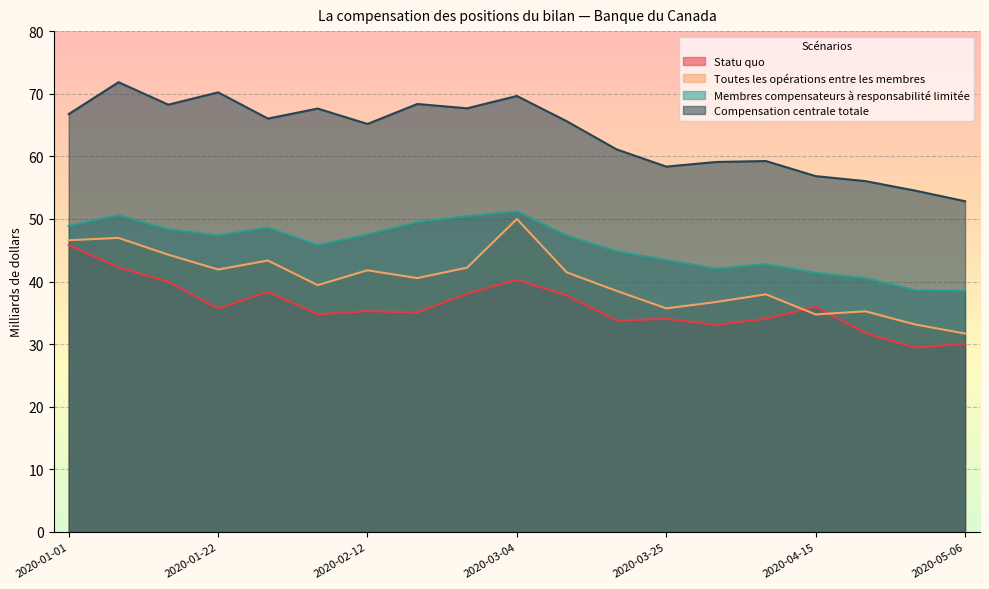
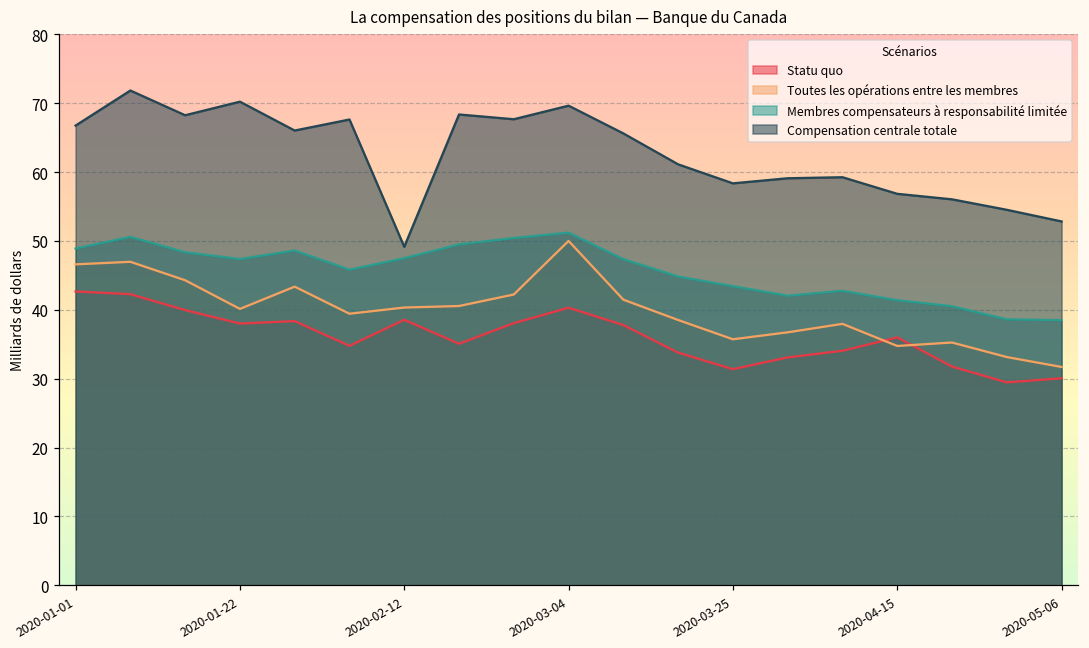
  {
    "Statu quo": {
-     "2020-01-01": 46,
-     "2020-01-22": 36,
-     "2020-02-12": 35,
+     "2020-01-01": 43,
+     "2020-01-22": 38,
+     "2020-02-12": 39,
      "2020-03-04": 40,
-     "2020-03-25": 34,
+     "2020-03-25": 31,
      "2020-04-15": 36,
      "2020-05-06": 30
    },
    "Toutes les opérations entre les membres": {
      "2020-01-01": 47,
-     "2020-01-22": 42,
-     "2020-02-12": 42,
+     "2020-01-22": 40,
+     "2020-02-12": 40,
      "2020-03-04": 50,
      "2020-03-25": 36,
      "2020-04-15": 35,
      "2020-05-06": 32
    },
    "Membres compensateurs à responsabilité limitée": {
      "2020-01-01": 49,
      "2020-01-22": 47,
      "2020-02-12": 47,
      "2020-03-04": 51,
      "2020-03-25": 43,
      "2020-04-15": 41,
      "2020-05-06": 39
    },
    "Compensation centrale totale": {
      "2020-01-01": 67,
      "2020-01-22": 70,
-     "2020-02-12": 65,
+     "2020-02-12": 49,
      "2020-03-04": 70,
      "2020-03-25": 58,
      "2020-04-15": 57,
      "2020-05-06": 53
    }
  }
